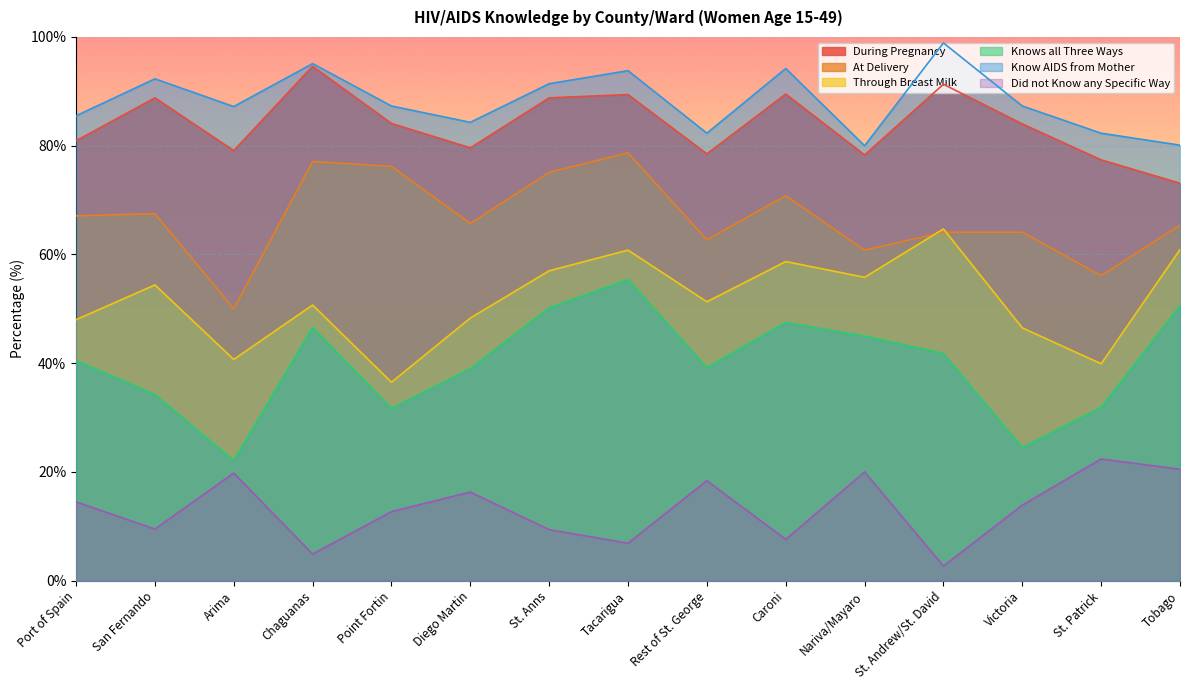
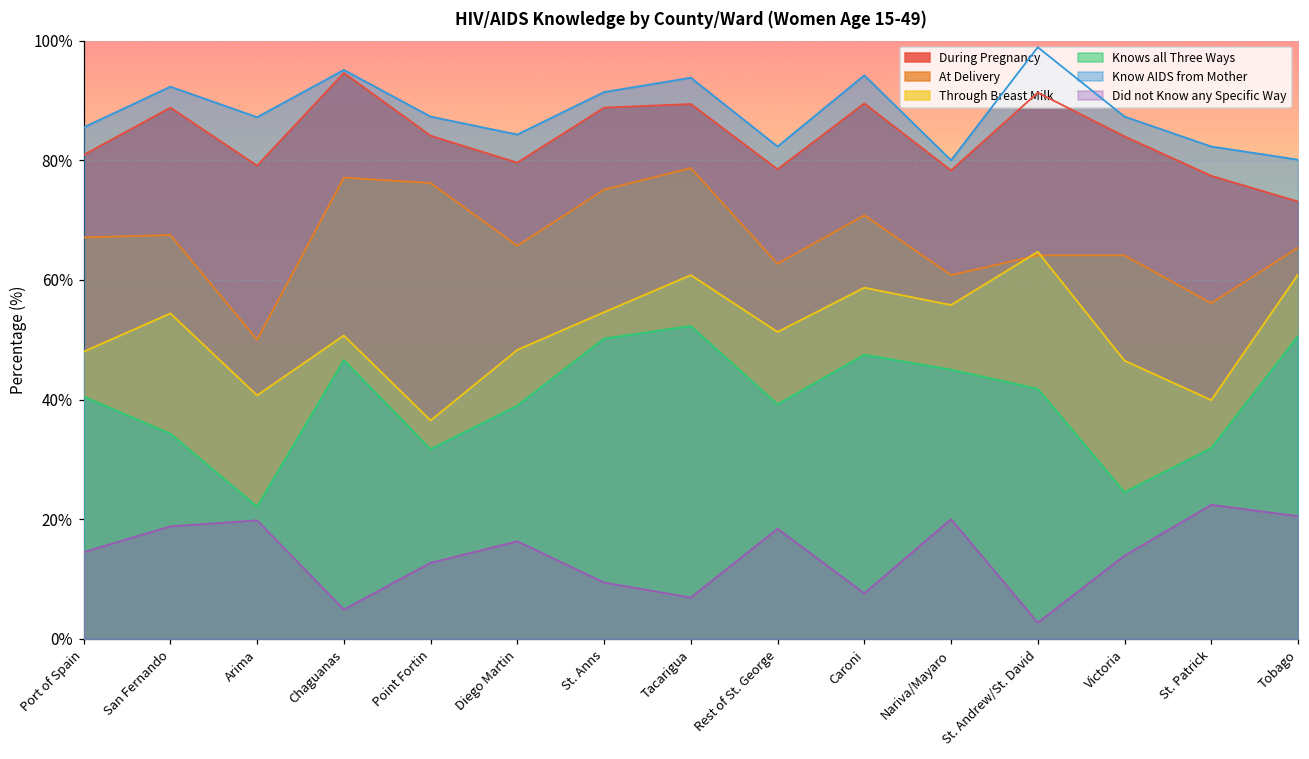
  {
    "Through Breast Milk": {
      "Port of Spain": "48%",
      "San Fernando": "54%",
      "Arima": "41%",
      "Chaguanas": "51%",
      "Point Fortin": "37%",
      "Diego Martin": "48%",
-     "St. Anns": "57%",
+     "St. Anns": "55%",
      "Tacarigua": "61%",
      "Rest of St. George": "51%",
      "Caroni": "59%",
      "Nariva/Mayaro": "56%",
      "St. Andrew/St. David": "65%",
      "Victoria": "47%",
      "St. Patrick": "40%",
      "Tobago": "61%"
    },
    "Knows all Three Ways": {
      "Port of Spain": "41%",
      "San Fernando": "34%",
      "Arima": "22%",
      "Chaguanas": "47%",
      "Point Fortin": "32%",
      "Diego Martin": "39%",
      "St. Anns": "50%",
-     "Tacarigua": "55%",
+     "Tacarigua": "52%",
      "Rest of St. George": "39%",
      "Caroni": "48%",
      "Nariva/Mayaro": "45%",
      "St. Andrew/St. David": "42%",
      "Victoria": "25%",
      "St. Patrick": "32%",
      "Tobago": "51%"
    },
    "Know AIDS from Mother": {
      "Port of Spain": "86%",
      "San Fernando": "92%",
      "Arima": "87%",
      "Chaguanas": "95%",
      "Point Fortin": "87%",
      "Diego Martin": "84%",
      "St. Anns": "91%",
      "Tacarigua": "94%",
      "Rest of St. George": "82%",
      "Caroni": "94%",
      "Nariva/Mayaro": "80%",
      "Victoria": "87%",
      "St. Patrick": "82%",
      "Tobago": "80%"
    },
    "Did not Know any Specific Way": {
      "Port of Spain": "15%",
-     "San Fernando": "10%",
+     "San Fernando": "19%",
      "Arima": "20%",
      "Chaguanas": "5%",
      "Point Fortin": "13%",
      "Diego Martin": "16%",
      "St. Anns": "9%",
      "Tacarigua": "7%",
      "Rest of St. George": "18%",
      "Caroni": "8%",
      "Nariva/Mayaro": "20%",
      "St. Andrew/St. David": "3%",
      "Victoria": "14%",
      "St. Patrick": "22%",
      "Tobago": "21%"
    }
  }
